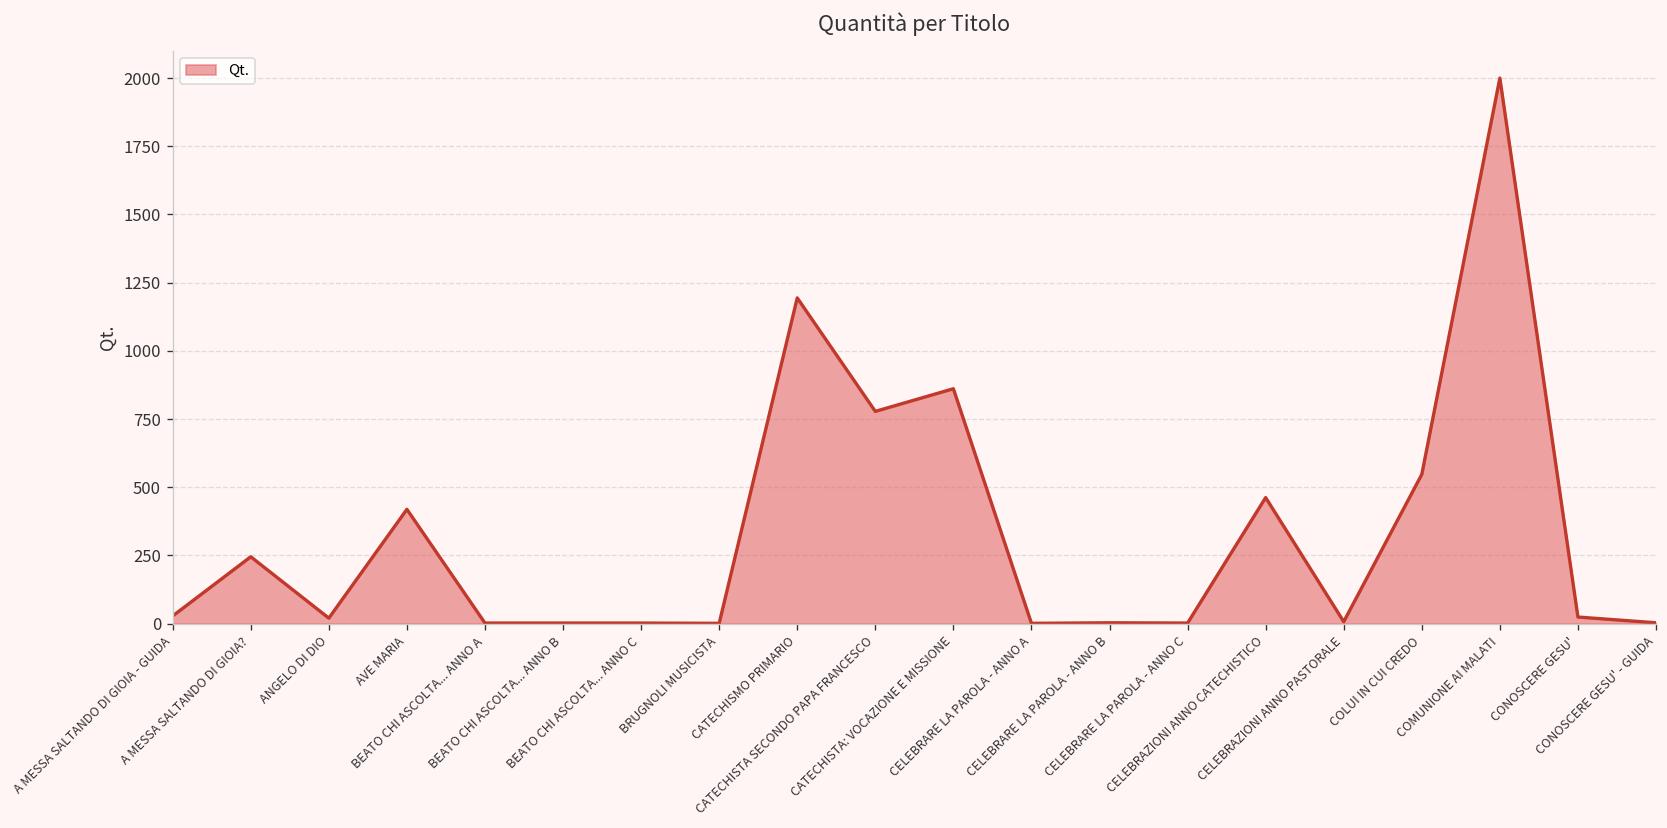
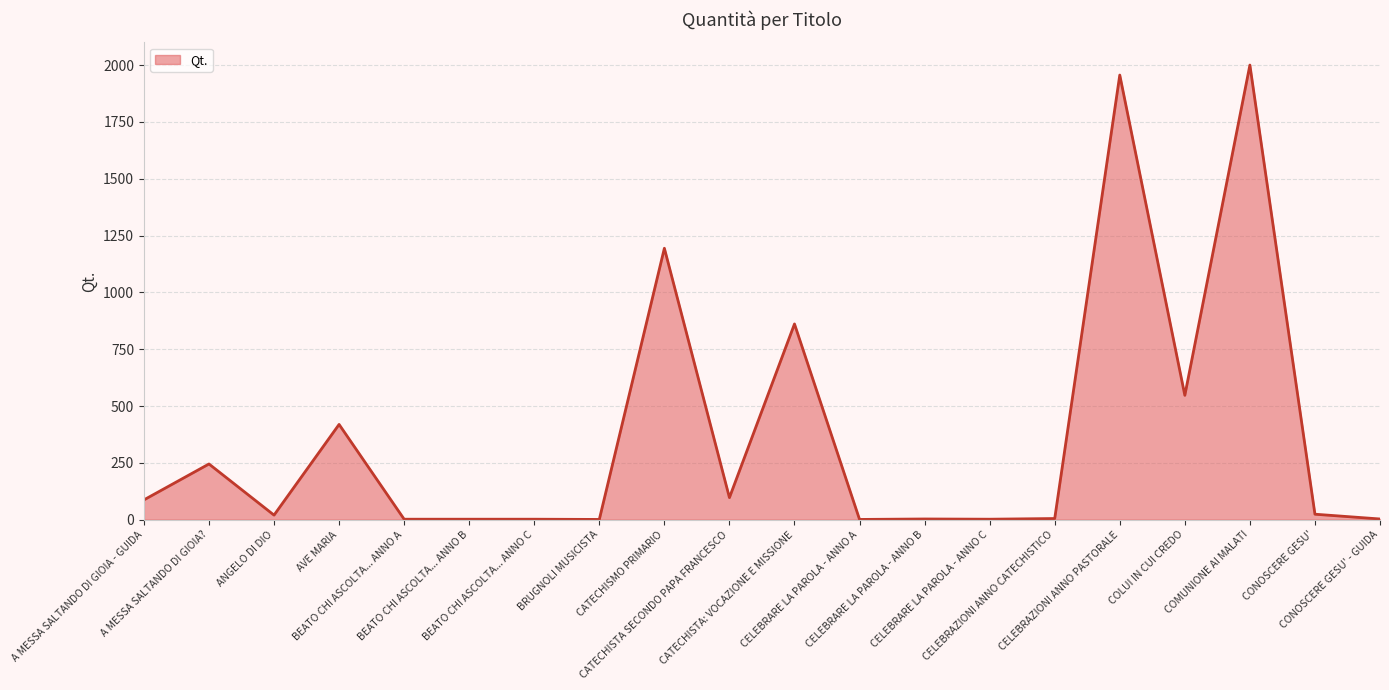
  {
-   "A MESSA SALTANDO DI GIOIA - GUIDA": 30,
+   "A MESSA SALTANDO DI GIOIA - GUIDA": 90,
    "A MESSA SALTANDO DI GIOIA?": 250,
    "ANGELO DI DIO": 20,
    "AVE MARIA": 420,
    "BEATO CHI ASCOLTA... ANNO A": 0,
    "BEATO CHI ASCOLTA... ANNO B": 0,
    "BEATO CHI ASCOLTA... ANNO C": 0,
    "BRUGNOLI MUSICISTA": 0,
    "CATECHISMO PRIMARIO": 1190,
-   "CATECHISTA SECONDO PAPA FRANCESCO": 780,
+   "CATECHISTA SECONDO PAPA FRANCESCO": 100,
    "CATECHISTA: VOCAZIONE E MISSIONE": 860,
    "CELEBRARE LA PAROLA - ANNO A": 0,
    "CELEBRARE LA PAROLA - ANNO B": 0,
    "CELEBRARE LA PAROLA - ANNO C": 0,
-   "CELEBRAZIONI ANNO CATECHISTICO": 460,
-   "CELEBRAZIONI ANNO PASTORALE": 10,
+   "CELEBRAZIONI ANNO CATECHISTICO": 10,
+   "CELEBRAZIONI ANNO PASTORALE": 1960,
    "COLUI IN CUI CREDO": 550,
    "COMUNIONE AI MALATI": 2000,
    "CONOSCERE GESU'": 20,
    "CONOSCERE GESU' - GUIDA": 0
  }
